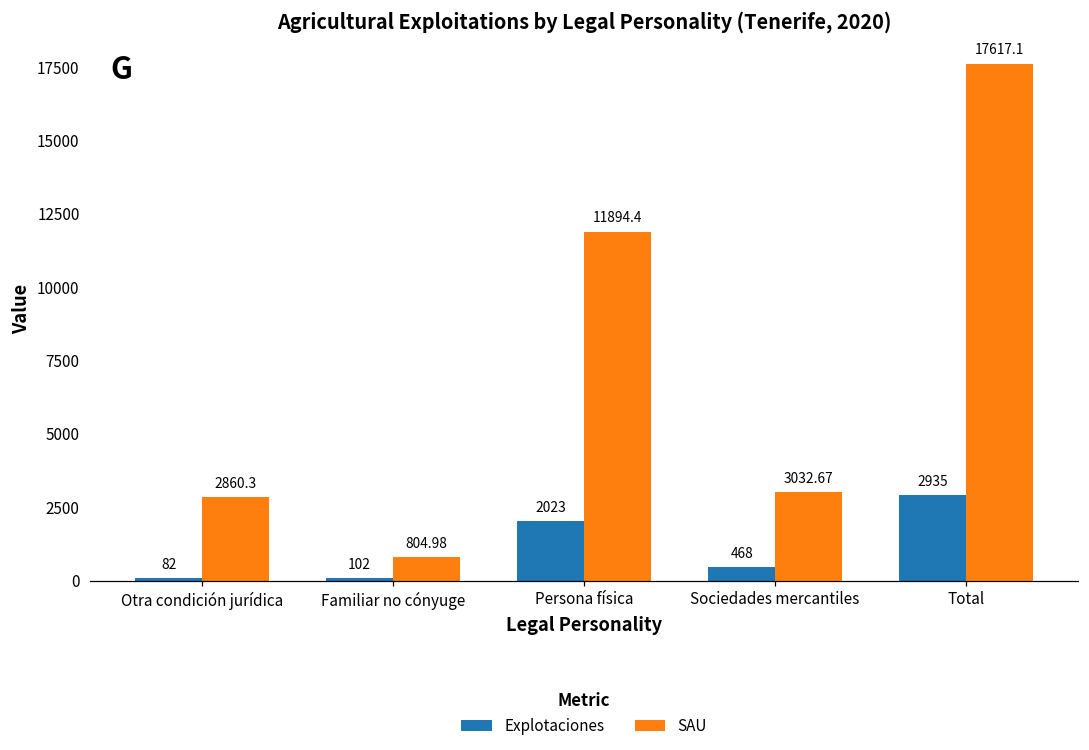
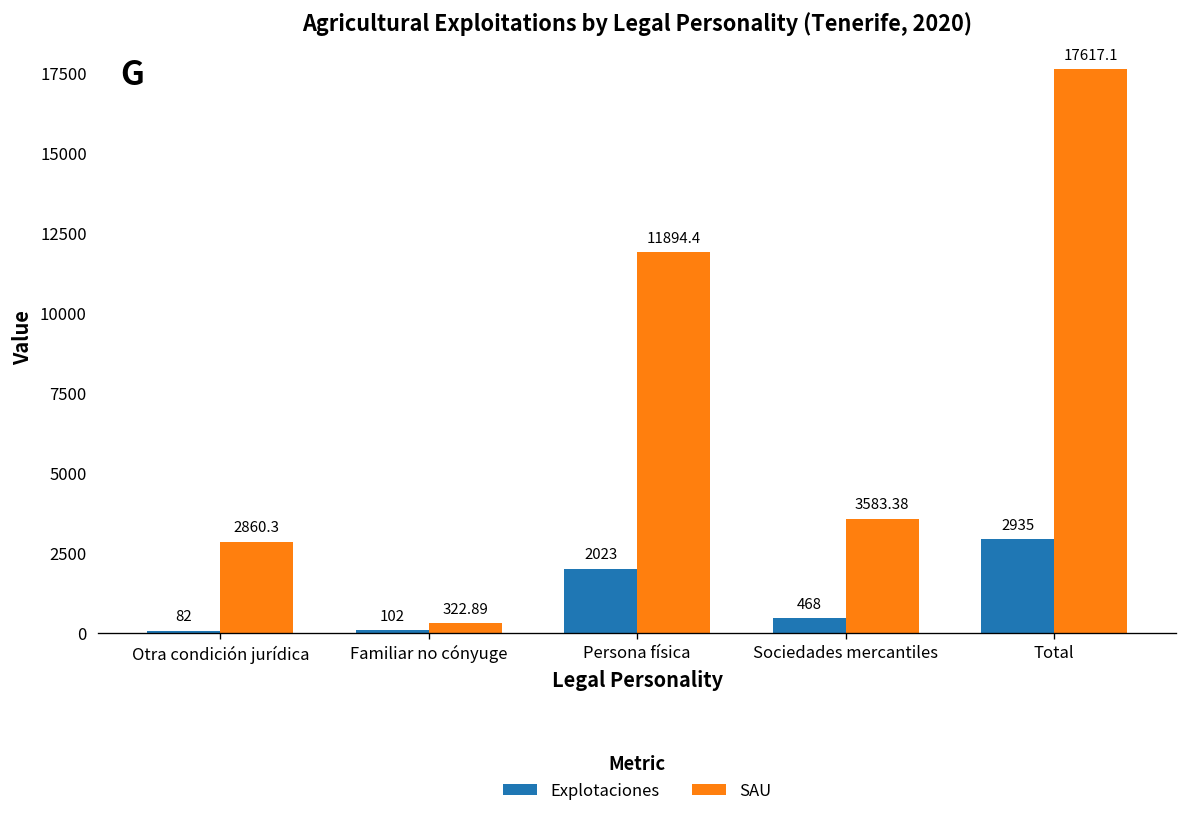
  {
    "Explotaciones": {
      "Otra condición jurídica": 82,
      "Familiar no cónyuge": 102,
      "Persona física": 2023,
      "Sociedades mercantiles": 468,
      "Total": 2935
    },
    "SAU": {
      "Otra condición jurídica": 2860.3,
-     "Familiar no cónyuge": 804.98,
+     "Familiar no cónyuge": 322.89,
      "Persona física": 11894.4,
-     "Sociedades mercantiles": 3032.67,
+     "Sociedades mercantiles": 3583.38,
      "Total": 17617.1
    }
  }
